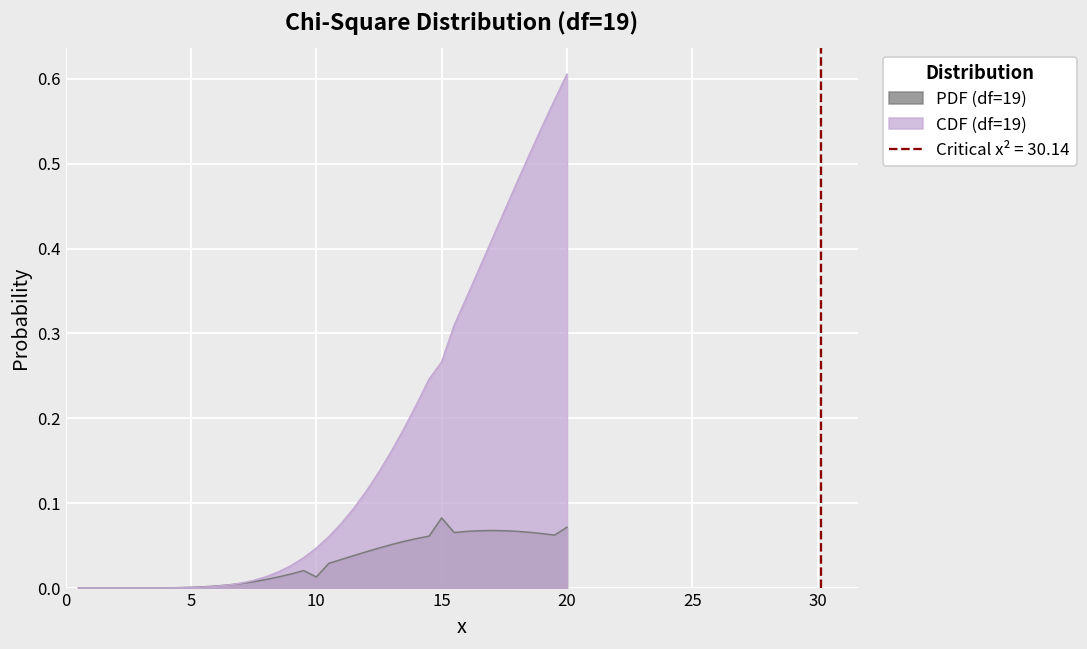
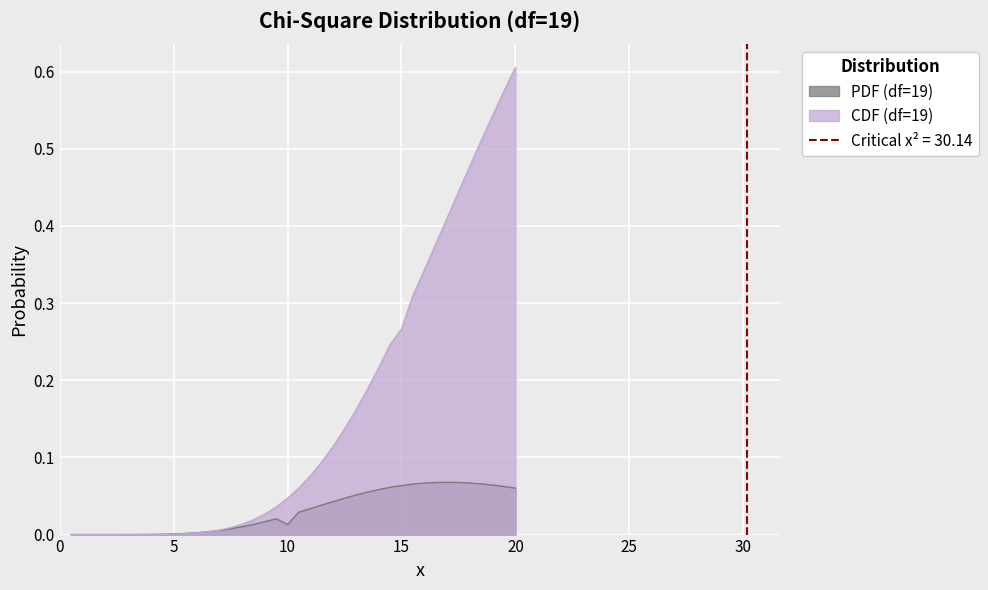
  {
    "PDF (df=19)": {
      "10": 0.01,
-     "15": 0.08,
-     "20": 0.07
+     "15": 0.06,
+     "20": 0.06
    },
    "CDF (df=19)": {
      "10": 0.05,
      "15": 0.27,
      "20": 0.61
    }
  }
